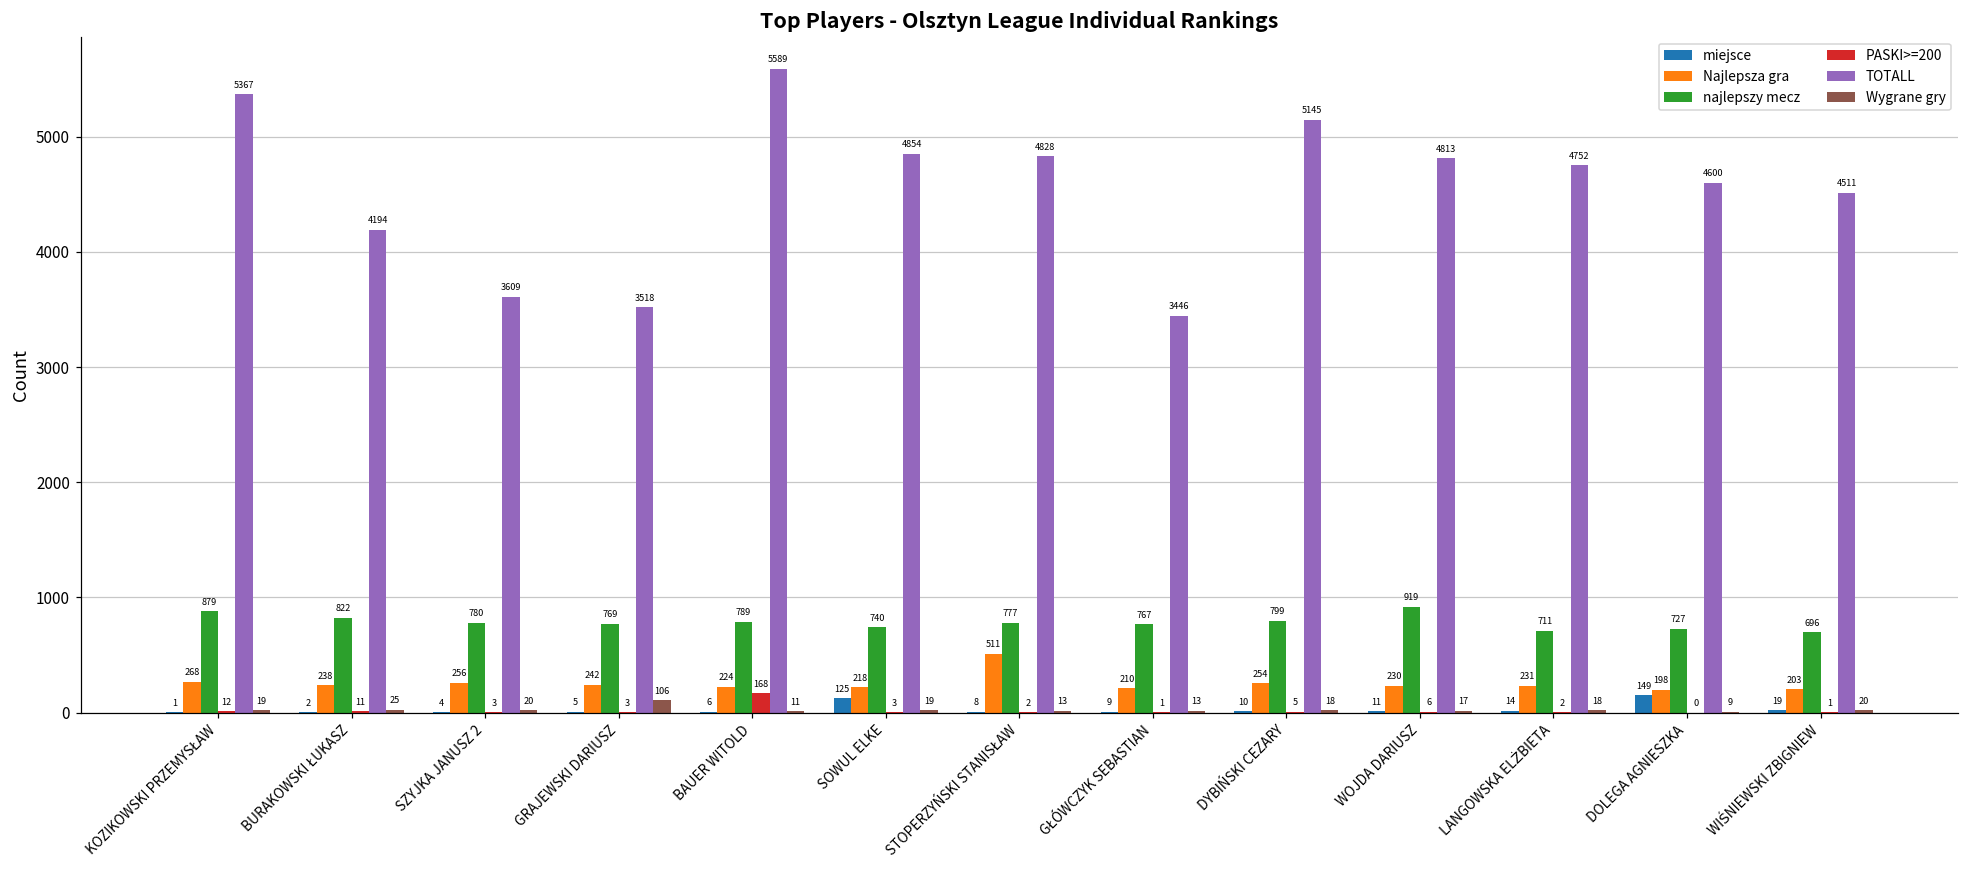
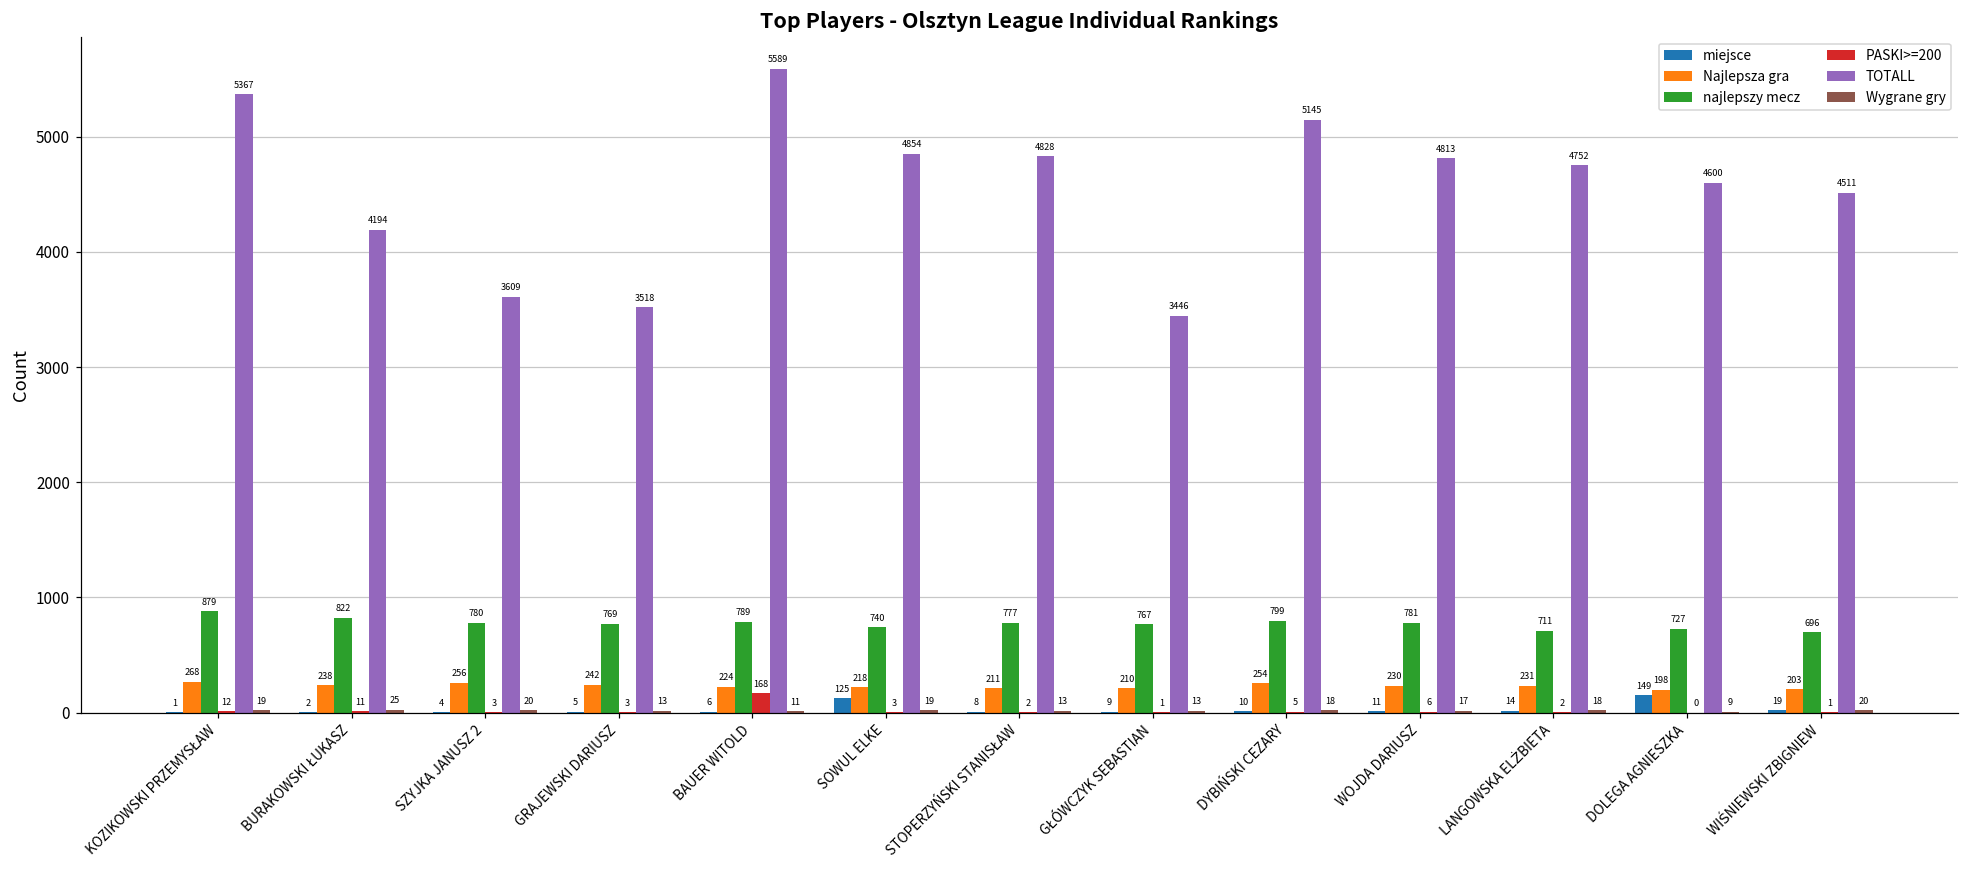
  {
    "miejsce": {
      "KOZIKOWSKI PRZEMYSŁAW": 1,
      "BURAKOWSKI ŁUKASZ": 2,
      "SZYJKA JANUSZ 2": 4,
      "GRAJEWSKI DARIUSZ": 5,
      "BAUER WITOLD": 6,
      "SOWUL ELKE": 125,
      "STOPERZYŃSKI STANISŁAW": 8,
      "GŁÓWCZYK SEBASTIAN": 9,
      "DYBIŃSKI CEZARY": 10,
      "WOJDA DARIUSZ": 11,
      "LANGOWSKA ELŻBIETA": 14,
      "DOLEGA AGNIESZKA": 149,
      "WIŚNIEWSKI ZBIGNIEW": 19
    },
    "Najlepsza gra": {
      "KOZIKOWSKI PRZEMYSŁAW": 268,
      "BURAKOWSKI ŁUKASZ": 238,
      "SZYJKA JANUSZ 2": 256,
      "GRAJEWSKI DARIUSZ": 242,
      "BAUER WITOLD": 224,
      "SOWUL ELKE": 218,
-     "STOPERZYŃSKI STANISŁAW": 511,
+     "STOPERZYŃSKI STANISŁAW": 211,
      "GŁÓWCZYK SEBASTIAN": 210,
      "DYBIŃSKI CEZARY": 254,
      "WOJDA DARIUSZ": 230,
      "LANGOWSKA ELŻBIETA": 231,
      "DOLEGA AGNIESZKA": 198,
      "WIŚNIEWSKI ZBIGNIEW": 203
    },
    "najlepszy mecz": {
      "KOZIKOWSKI PRZEMYSŁAW": 879,
      "BURAKOWSKI ŁUKASZ": 822,
      "SZYJKA JANUSZ 2": 780,
      "GRAJEWSKI DARIUSZ": 769,
      "BAUER WITOLD": 789,
      "SOWUL ELKE": 740,
      "STOPERZYŃSKI STANISŁAW": 777,
      "GŁÓWCZYK SEBASTIAN": 767,
      "DYBIŃSKI CEZARY": 799,
-     "WOJDA DARIUSZ": 919,
+     "WOJDA DARIUSZ": 781,
      "LANGOWSKA ELŻBIETA": 711,
      "DOLEGA AGNIESZKA": 727,
      "WIŚNIEWSKI ZBIGNIEW": 696
    },
    "PASKI>=200": {
      "KOZIKOWSKI PRZEMYSŁAW": 12,
      "BURAKOWSKI ŁUKASZ": 11,
      "SZYJKA JANUSZ 2": 3,
      "GRAJEWSKI DARIUSZ": 3,
      "BAUER WITOLD": 168,
      "SOWUL ELKE": 3,
      "STOPERZYŃSKI STANISŁAW": 2,
      "GŁÓWCZYK SEBASTIAN": 1,
      "DYBIŃSKI CEZARY": 5,
      "WOJDA DARIUSZ": 6,
      "LANGOWSKA ELŻBIETA": 2,
      "DOLEGA AGNIESZKA": 0,
      "WIŚNIEWSKI ZBIGNIEW": 1
    },
    "TOTALL": {
      "KOZIKOWSKI PRZEMYSŁAW": 5367,
      "BURAKOWSKI ŁUKASZ": 4194,
      "SZYJKA JANUSZ 2": 3609,
      "GRAJEWSKI DARIUSZ": 3518,
      "BAUER WITOLD": 5589,
      "SOWUL ELKE": 4854,
      "STOPERZYŃSKI STANISŁAW": 4828,
      "GŁÓWCZYK SEBASTIAN": 3446,
      "DYBIŃSKI CEZARY": 5145,
      "WOJDA DARIUSZ": 4813,
      "LANGOWSKA ELŻBIETA": 4752,
      "DOLEGA AGNIESZKA": 4600,
      "WIŚNIEWSKI ZBIGNIEW": 4511
    },
    "Wygrane gry": {
      "KOZIKOWSKI PRZEMYSŁAW": 19,
      "BURAKOWSKI ŁUKASZ": 25,
      "SZYJKA JANUSZ 2": 20,
-     "GRAJEWSKI DARIUSZ": 106,
+     "GRAJEWSKI DARIUSZ": 13,
      "BAUER WITOLD": 11,
      "SOWUL ELKE": 19,
      "STOPERZYŃSKI STANISŁAW": 13,
      "GŁÓWCZYK SEBASTIAN": 13,
      "DYBIŃSKI CEZARY": 18,
      "WOJDA DARIUSZ": 17,
      "LANGOWSKA ELŻBIETA": 18,
      "DOLEGA AGNIESZKA": 9,
      "WIŚNIEWSKI ZBIGNIEW": 20
    }
  }
